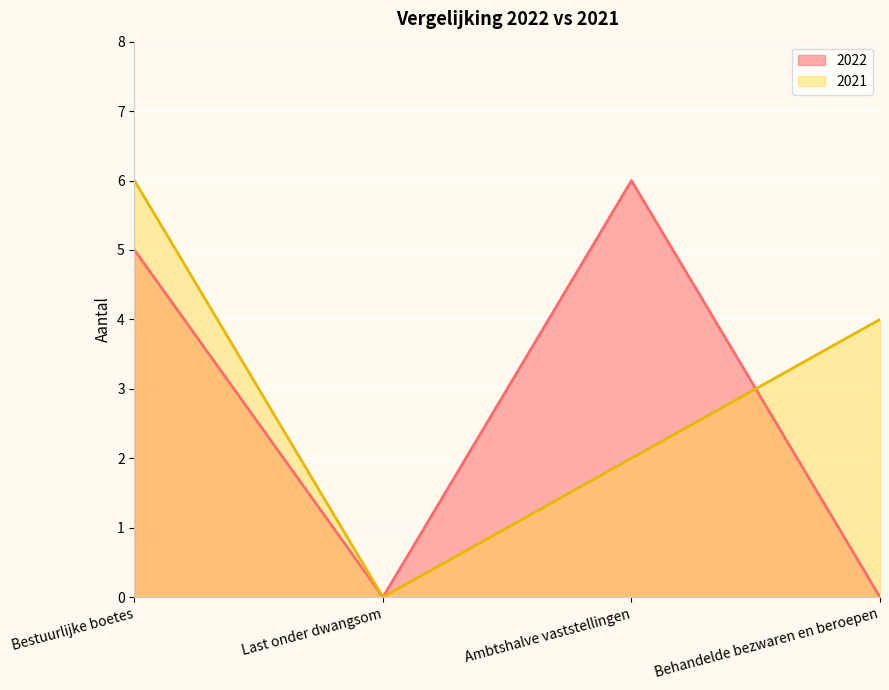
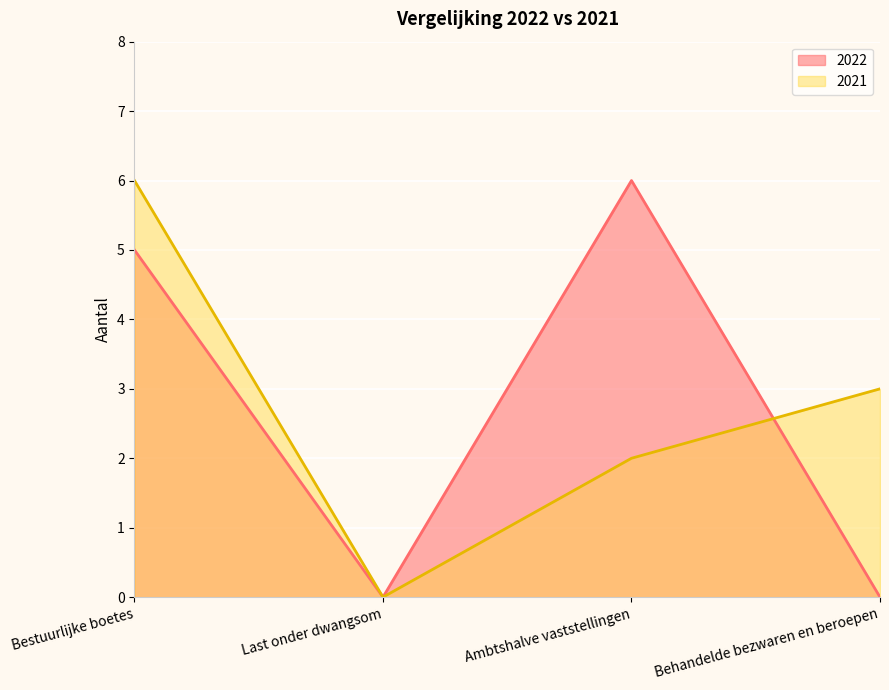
  {
    "2022": {
      "Bestuurlijke boetes": 5,
      "Ambtshalve vaststellingen": 6,
      "Behandelde bezwaren en beroepen": 0
    },
    "2021": {
      "Bestuurlijke boetes": 6,
      "Ambtshalve vaststellingen": 2,
-     "Behandelde bezwaren en beroepen": 4
+     "Behandelde bezwaren en beroepen": 3
    }
  }
